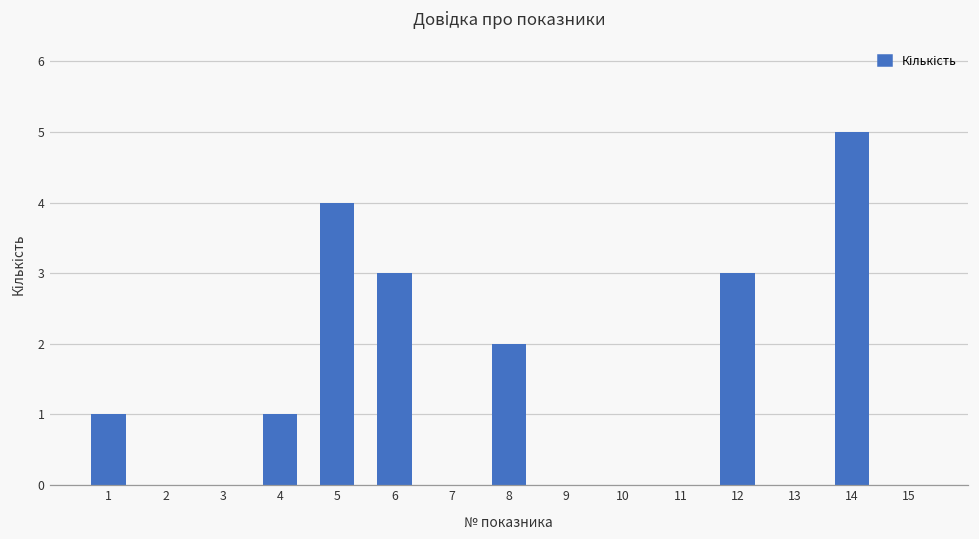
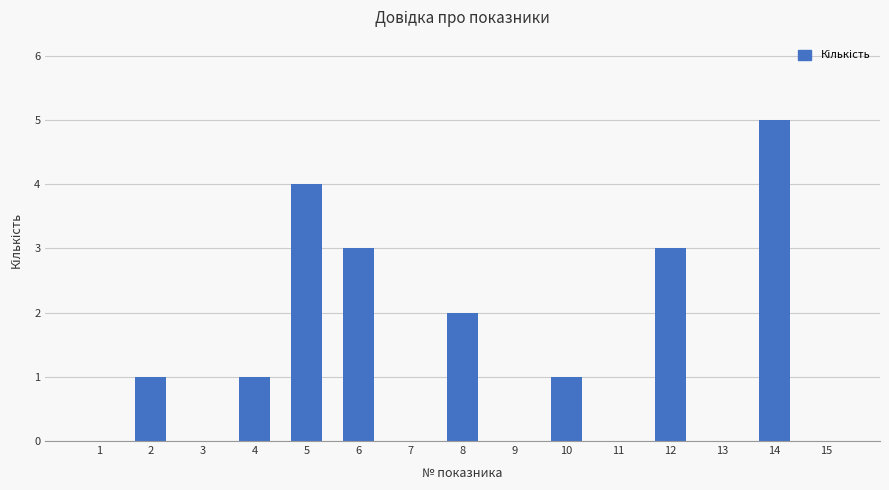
  {
-   "1": 1,
-   "2": 0,
+   "1": 0,
+   "2": 1,
    "3": 0,
    "4": 1,
    "5": 4,
    "6": 3,
    "7": 0,
    "8": 2,
    "9": 0,
-   "10": 0,
+   "10": 1,
    "11": 0,
    "12": 3,
    "13": 0,
    "14": 5,
    "15": 0
  }
